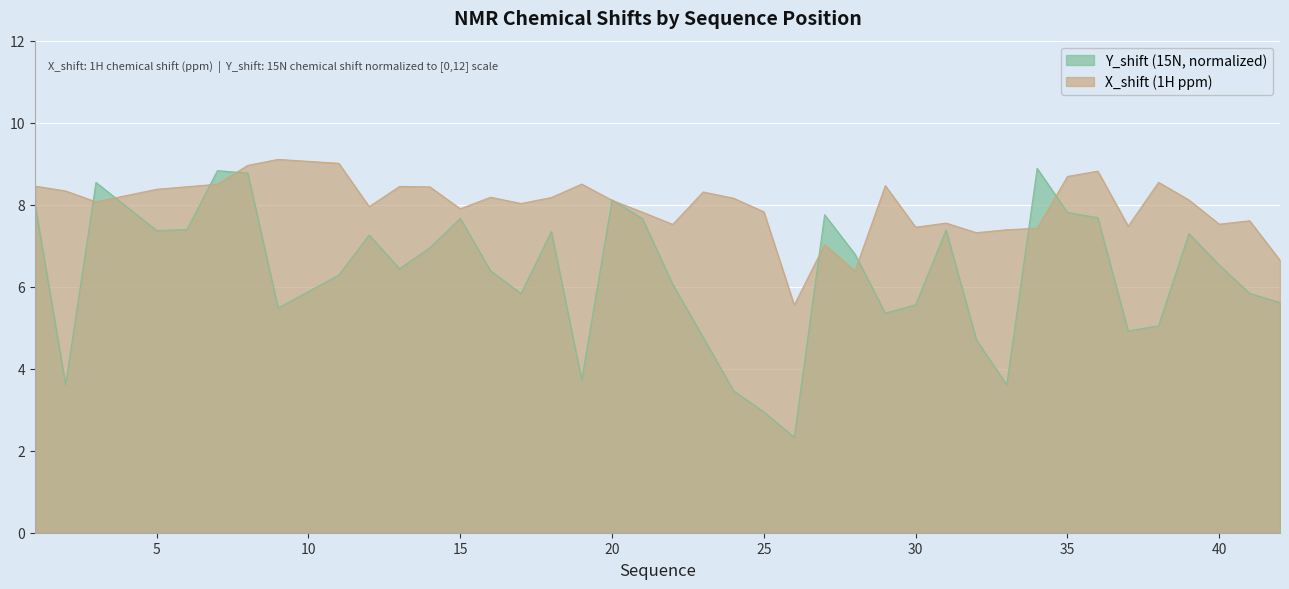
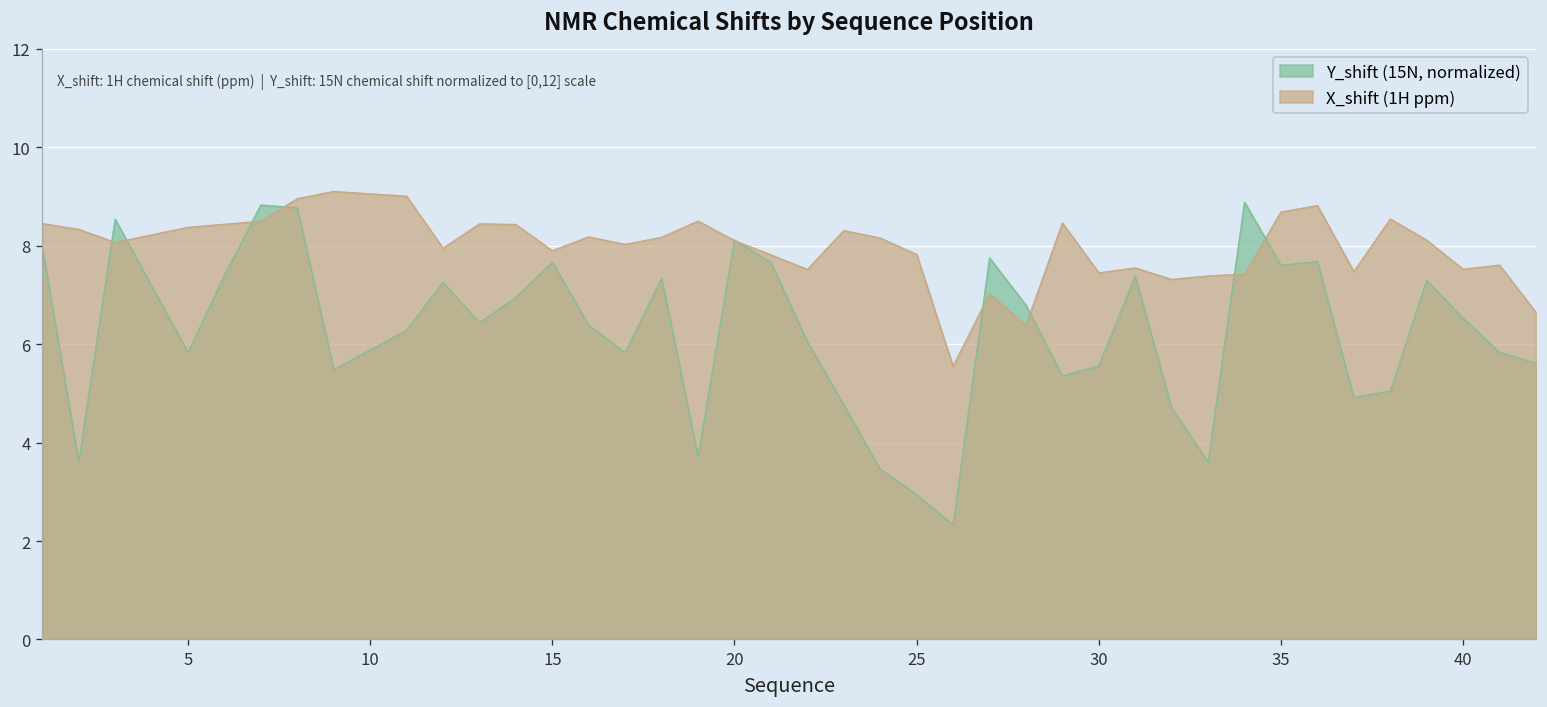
  {
    "Y_shift (15N, normalized)": {
-     "5": 7.4,
+     "5": 5.8,
      "15": 7.7,
      "25": 2.9,
      "30": 5.6,
-     "35": 7.8,
+     "35": 7.6,
      "40": 6.5
    }
  }
